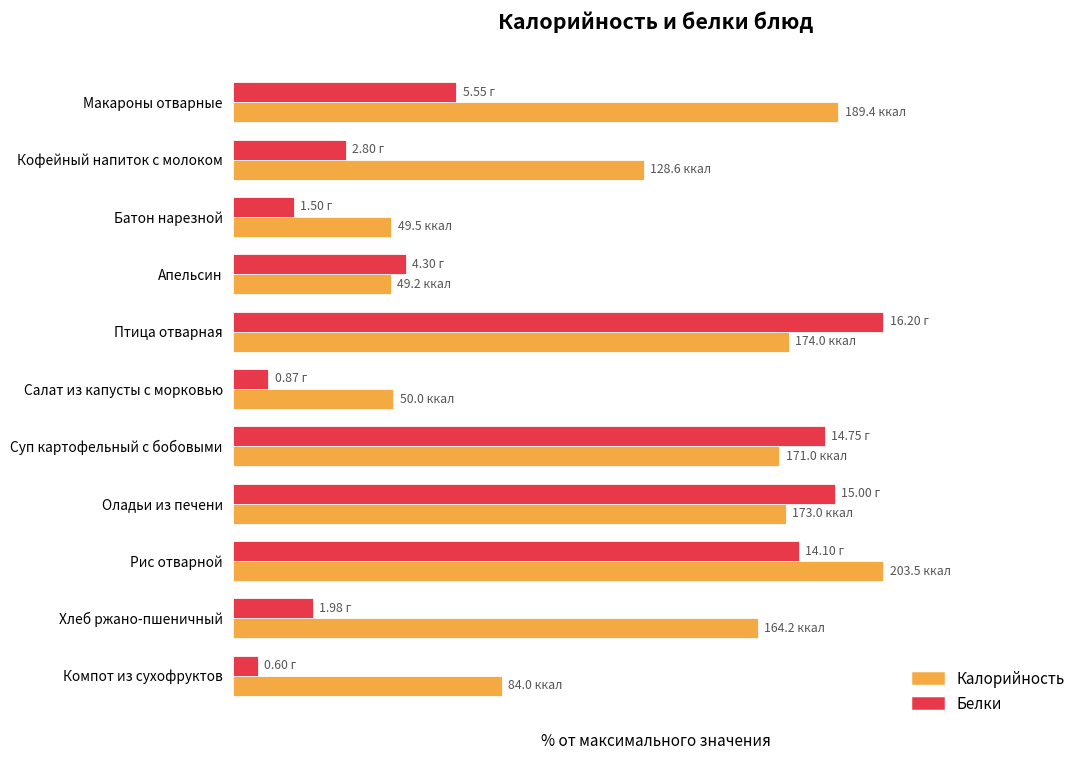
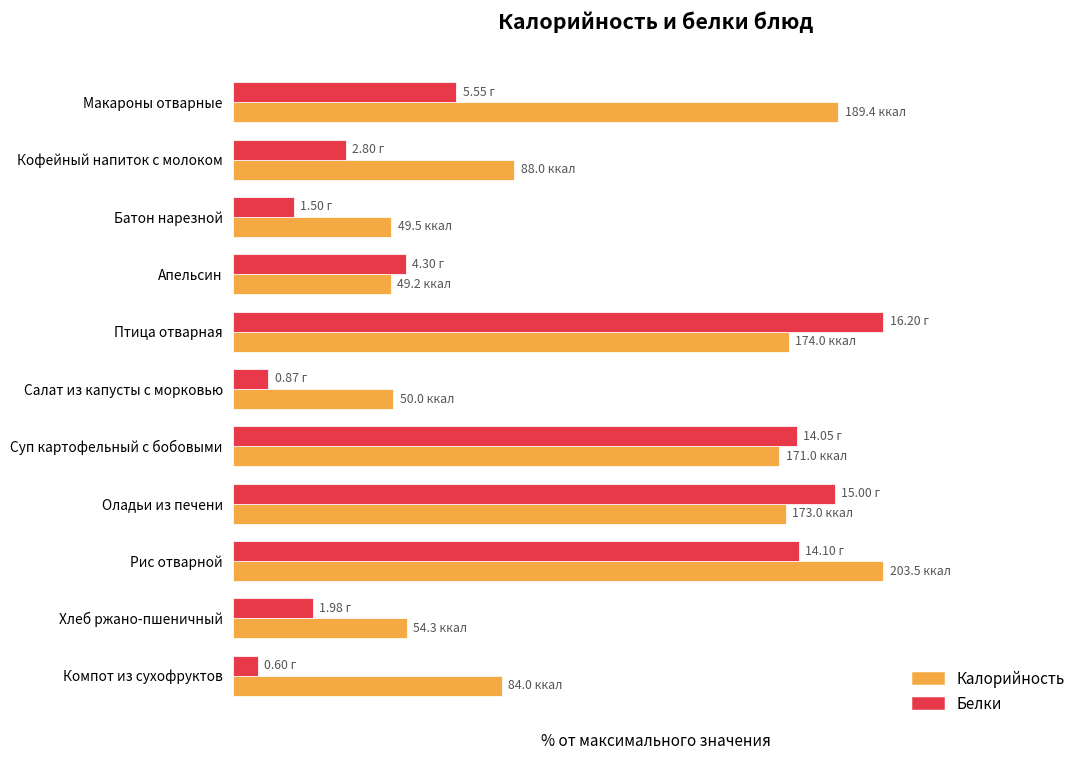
  {
    "Калорийность": {
-     "Кофейный напиток с молоком": 128.6,
-     "Хлеб ржано-пшеничный": 164.2
+     "Кофейный напиток с молоком": 88.0,
+     "Хлеб ржано-пшеничный": 54.3
    },
    "Белки": {
-     "Суп картофельный с бобовыми": 14.75
+     "Суп картофельный с бобовыми": 14.05
    }
  }
